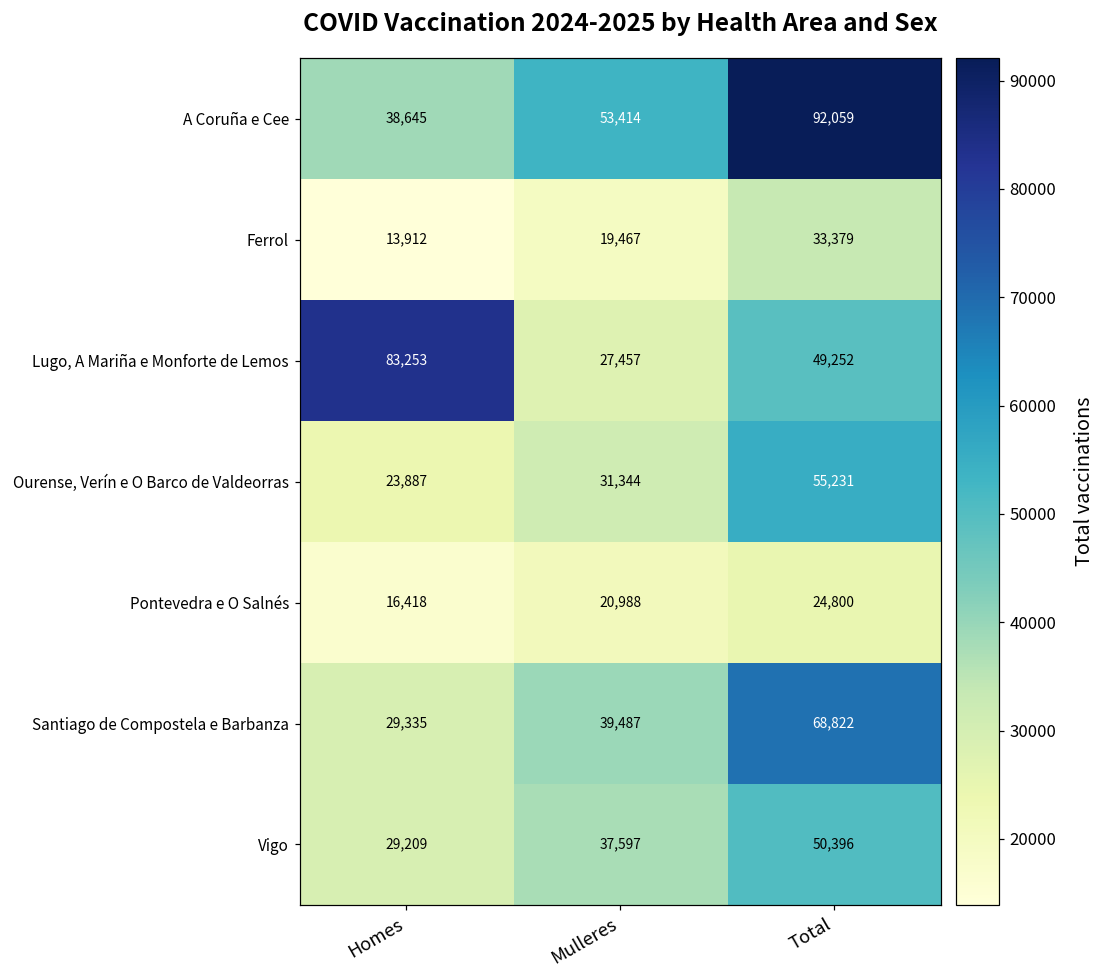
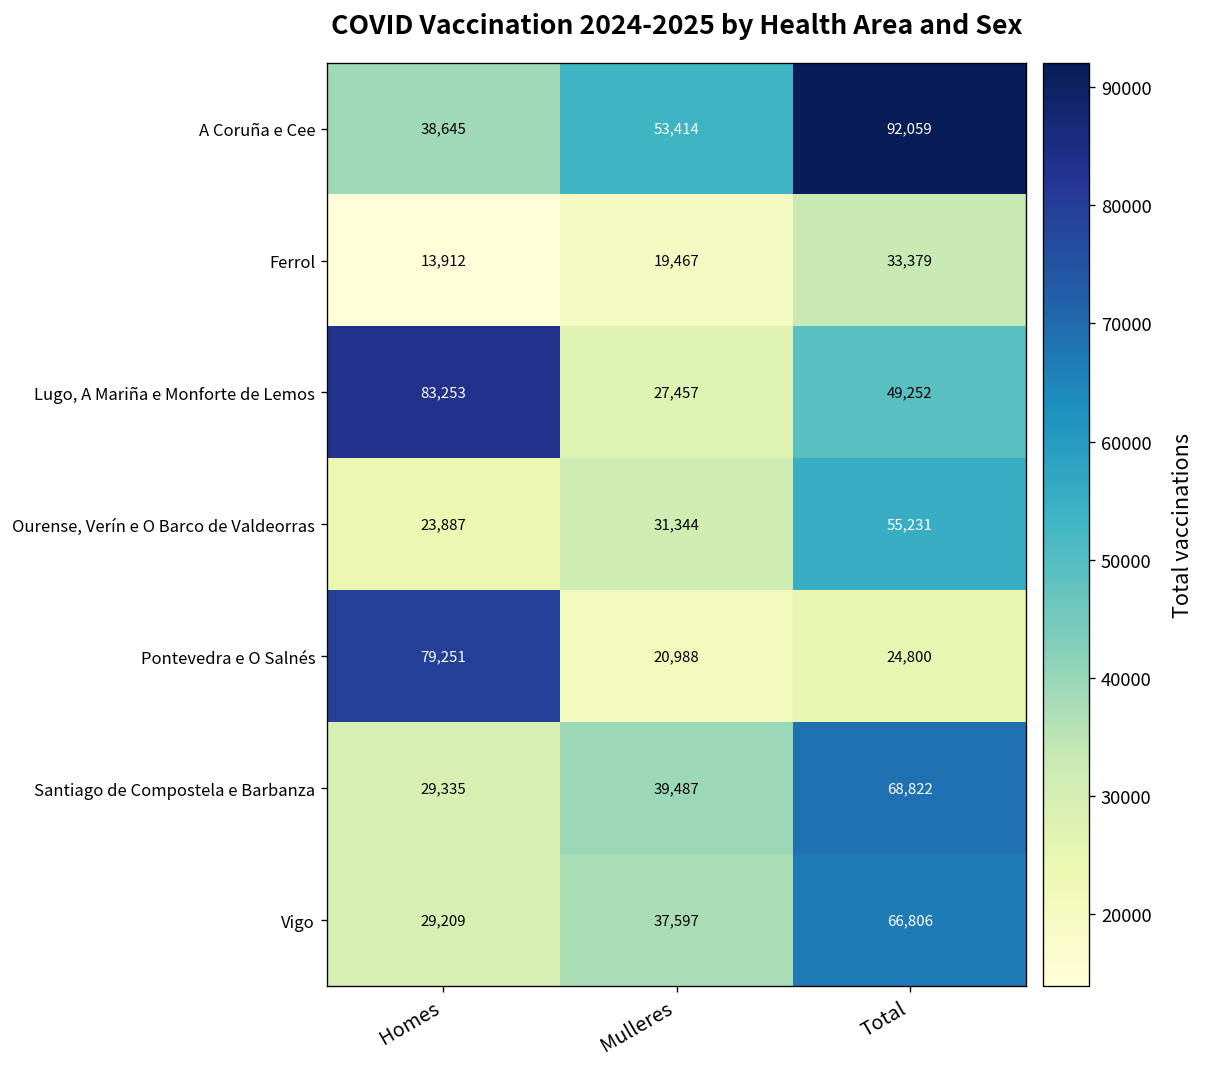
  {
    "A Coruña e Cee": {
      "Homes": "38,645",
      "Mulleres": "53,414",
      "Total": "92,059"
    },
    "Ferrol": {
      "Homes": "13,912",
      "Mulleres": "19,467",
      "Total": "33,379"
    },
    "Lugo, A Mariña e Monforte de Lemos": {
      "Homes": "83,253",
      "Mulleres": "27,457",
      "Total": "49,252"
    },
    "Ourense, Verín e O Barco de Valdeorras": {
      "Homes": "23,887",
      "Mulleres": "31,344",
      "Total": "55,231"
    },
    "Pontevedra e O Salnés": {
-     "Homes": "16,418",
+     "Homes": "79,251",
      "Mulleres": "20,988",
      "Total": "24,800"
    },
    "Santiago de Compostela e Barbanza": {
      "Homes": "29,335",
      "Mulleres": "39,487",
      "Total": "68,822"
    },
    "Vigo": {
      "Homes": "29,209",
      "Mulleres": "37,597",
-     "Total": "50,396"
+     "Total": "66,806"
    }
  }
